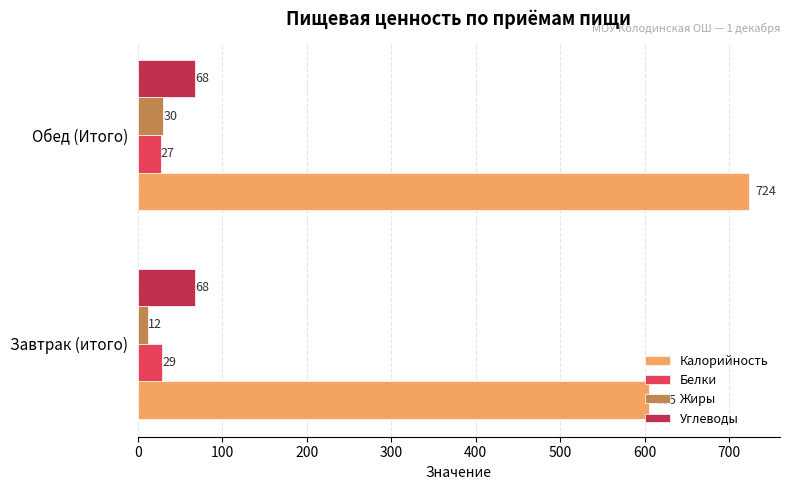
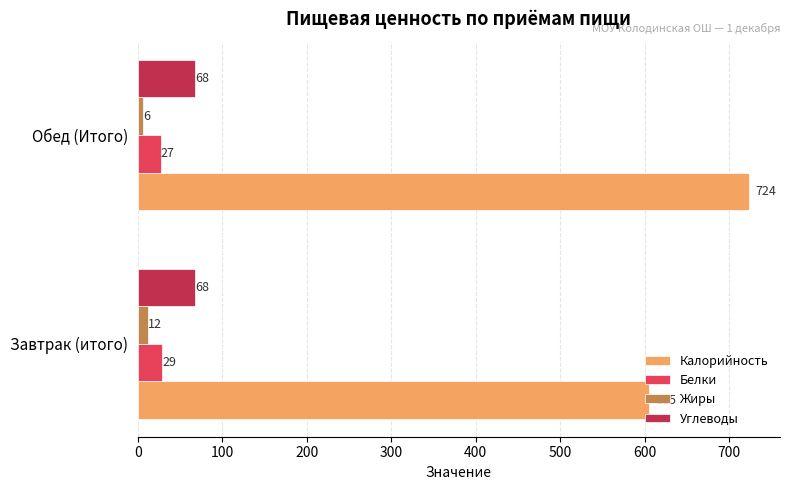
  {
    "Калорийность": {
      "Обед (Итого)": 724,
      "Завтрак (итого)": 605
    },
    "Жиры": {
-     "Обед (Итого)": 30,
+     "Обед (Итого)": 6,
      "Завтрак (итого)": 12
    }
  }
